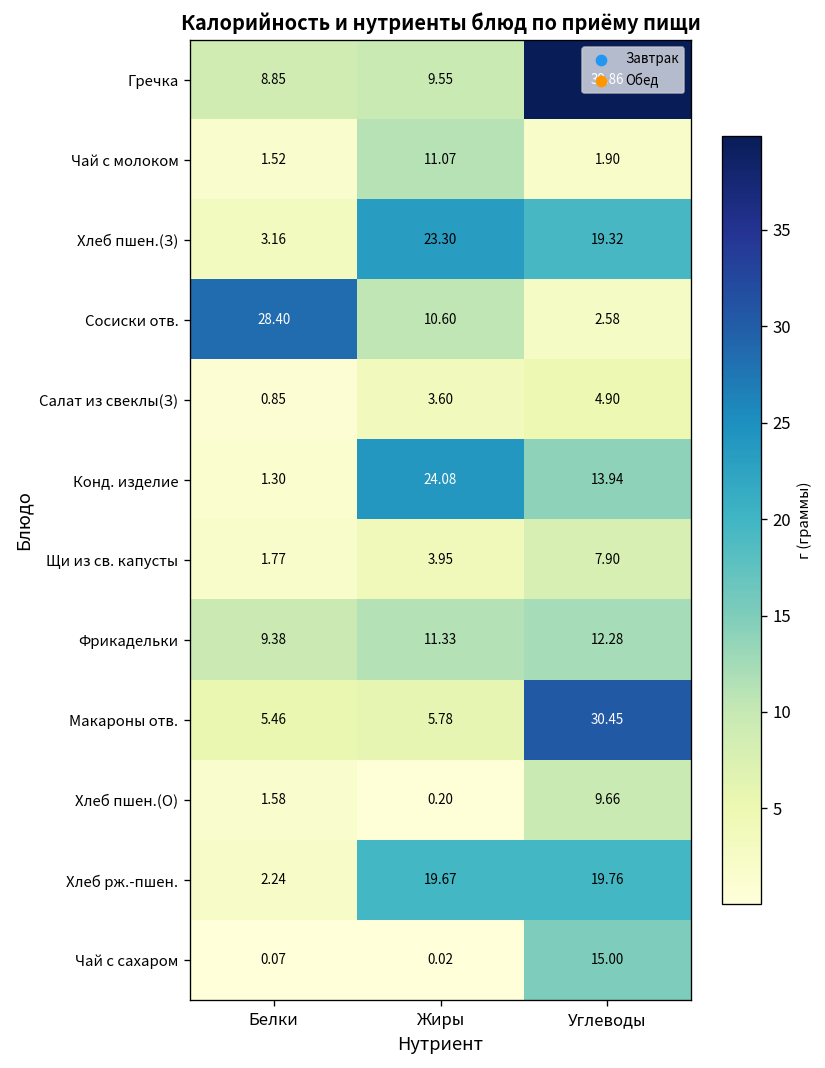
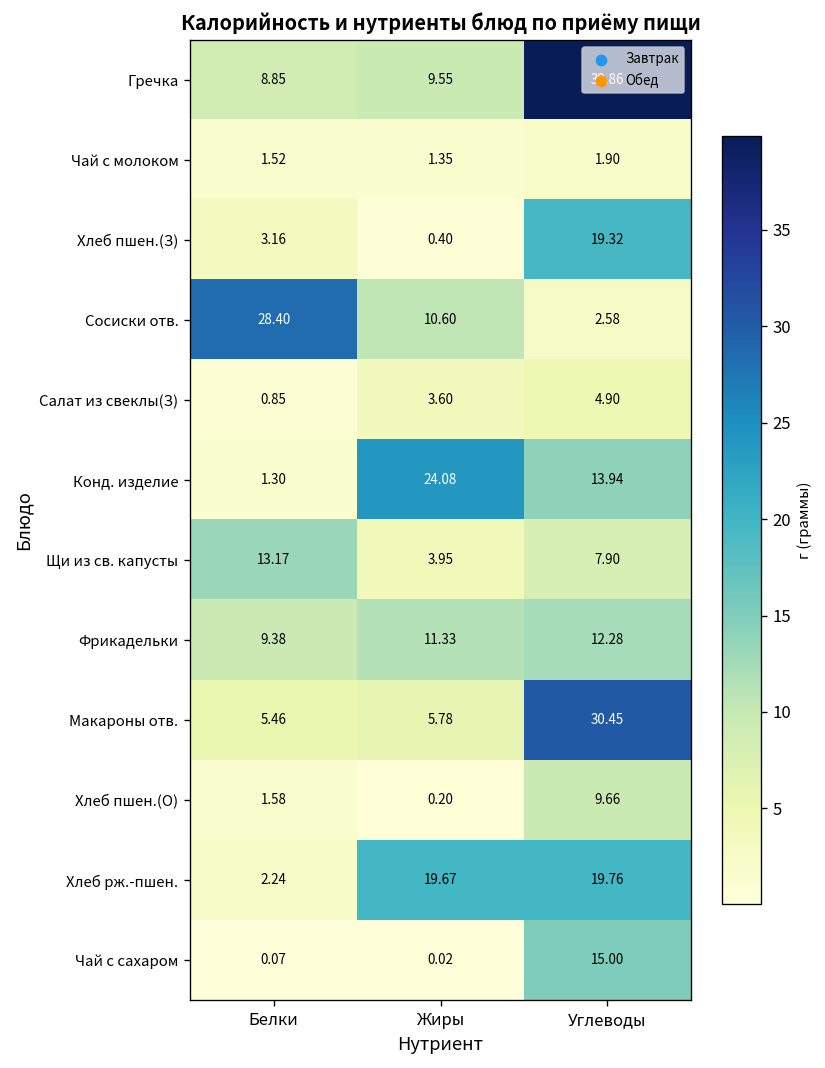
  {
    "Гречка": {
      "Белки": 8.85,
      "Жиры": 9.55
    },
    "Чай с молоком": {
      "Белки": 1.52,
-     "Жиры": 11.07,
+     "Жиры": 1.35,
      "Углеводы": 1.90
    },
    "Хлеб пшен.(З)": {
      "Белки": 3.16,
-     "Жиры": 23.30,
+     "Жиры": 0.40,
      "Углеводы": 19.32
    },
    "Сосиски отв.": {
      "Белки": 28.40,
      "Жиры": 10.60,
      "Углеводы": 2.58
    },
    "Салат из свеклы(З)": {
      "Белки": 0.85,
      "Жиры": 3.60,
      "Углеводы": 4.90
    },
    "Конд. изделие": {
      "Белки": 1.30,
      "Жиры": 24.08,
      "Углеводы": 13.94
    },
    "Щи из св. капусты": {
-     "Белки": 1.77,
+     "Белки": 13.17,
      "Жиры": 3.95,
      "Углеводы": 7.90
    },
    "Фрикадельки": {
      "Белки": 9.38,
      "Жиры": 11.33,
      "Углеводы": 12.28
    },
    "Макароны отв.": {
      "Белки": 5.46,
      "Жиры": 5.78,
      "Углеводы": 30.45
    },
    "Хлеб пшен.(О)": {
      "Белки": 1.58,
      "Жиры": 0.20,
      "Углеводы": 9.66
    },
    "Хлеб рж.-пшен.": {
      "Белки": 2.24,
      "Жиры": 19.67,
      "Углеводы": 19.76
    },
    "Чай с сахаром": {
      "Белки": 0.07,
      "Жиры": 0.02,
      "Углеводы": 15.00
    }
  }
